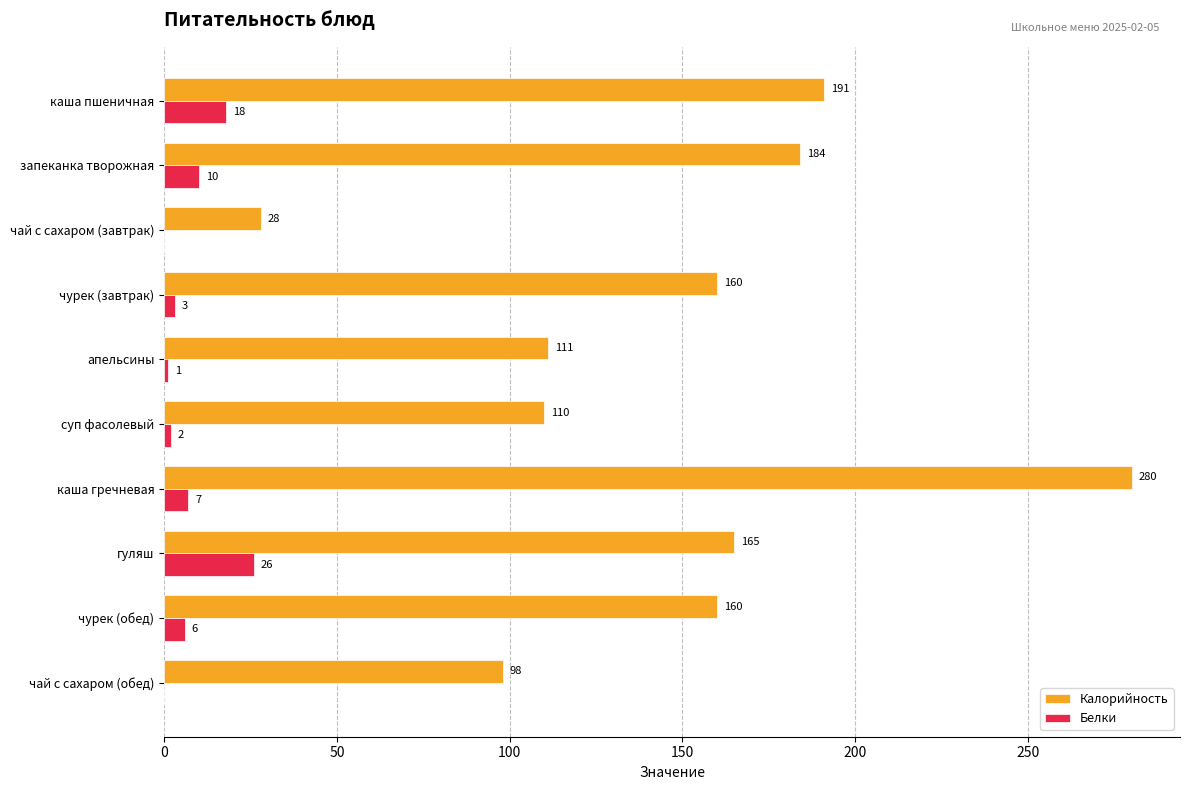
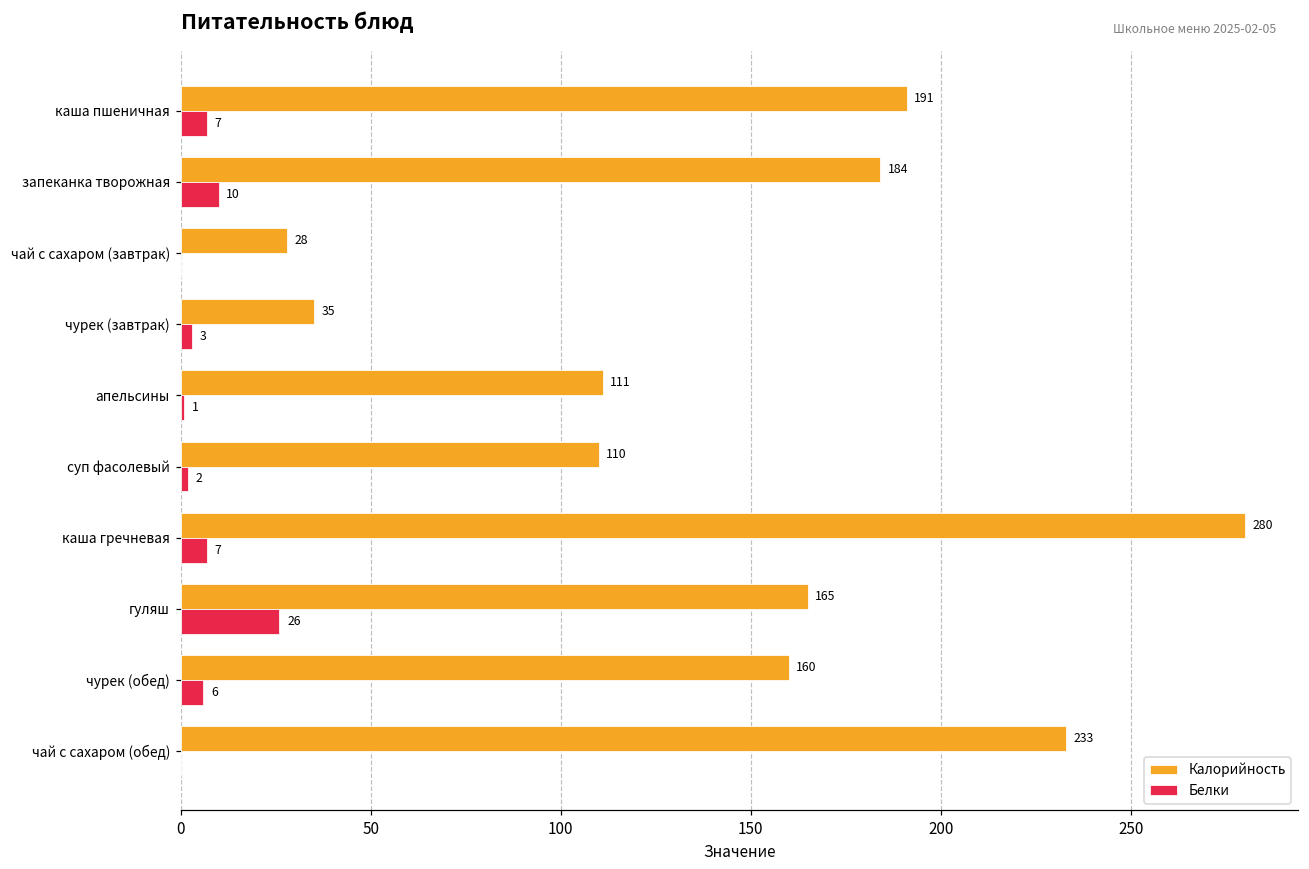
  {
    "Калорийность": {
      "каша пшеничная": 191,
      "запеканка творожная": 184,
      "чай с сахаром (завтрак)": 28,
-     "чурек (завтрак)": 160,
+     "чурек (завтрак)": 35,
      "апельсины": 111,
      "суп фасолевый": 110,
      "каша гречневая": 280,
      "гуляш": 165,
      "чурек (обед)": 160,
-     "чай с сахаром (обед)": 98
+     "чай с сахаром (обед)": 233
    },
    "Белки": {
-     "каша пшеничная": 18,
+     "каша пшеничная": 7,
      "запеканка творожная": 10,
      "чурек (завтрак)": 3,
      "апельсины": 1,
      "суп фасолевый": 2,
      "каша гречневая": 7,
      "гуляш": 26,
      "чурек (обед)": 6
    }
  }
